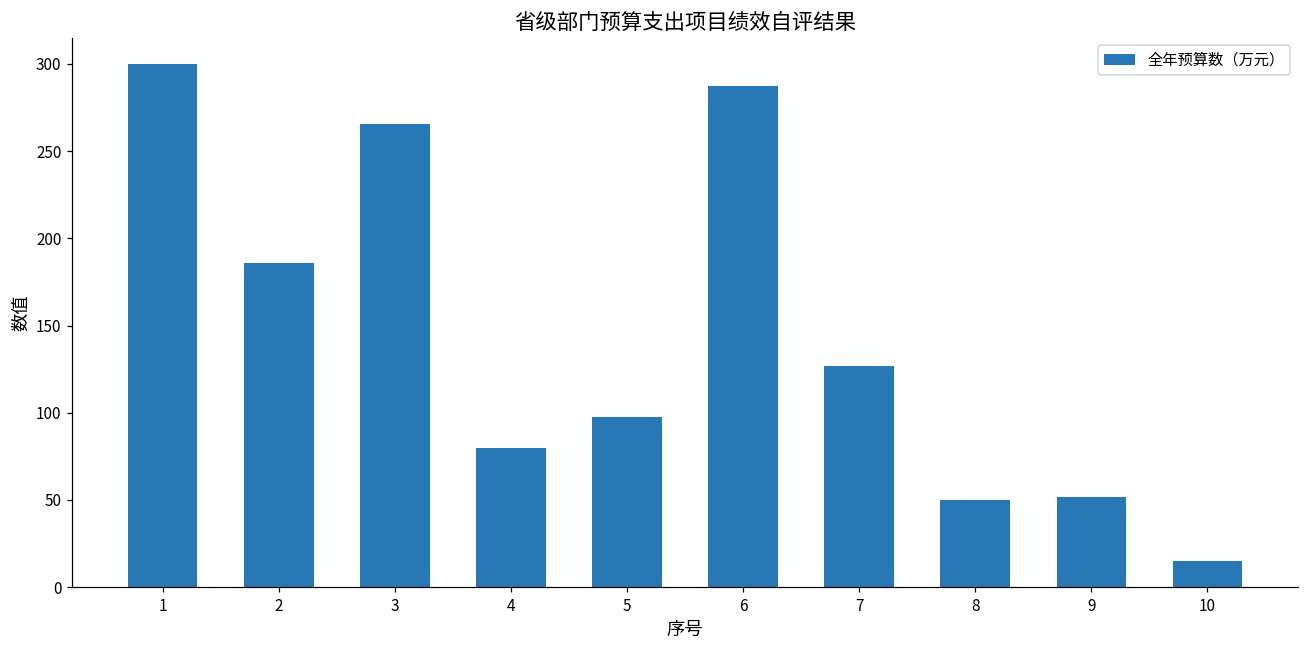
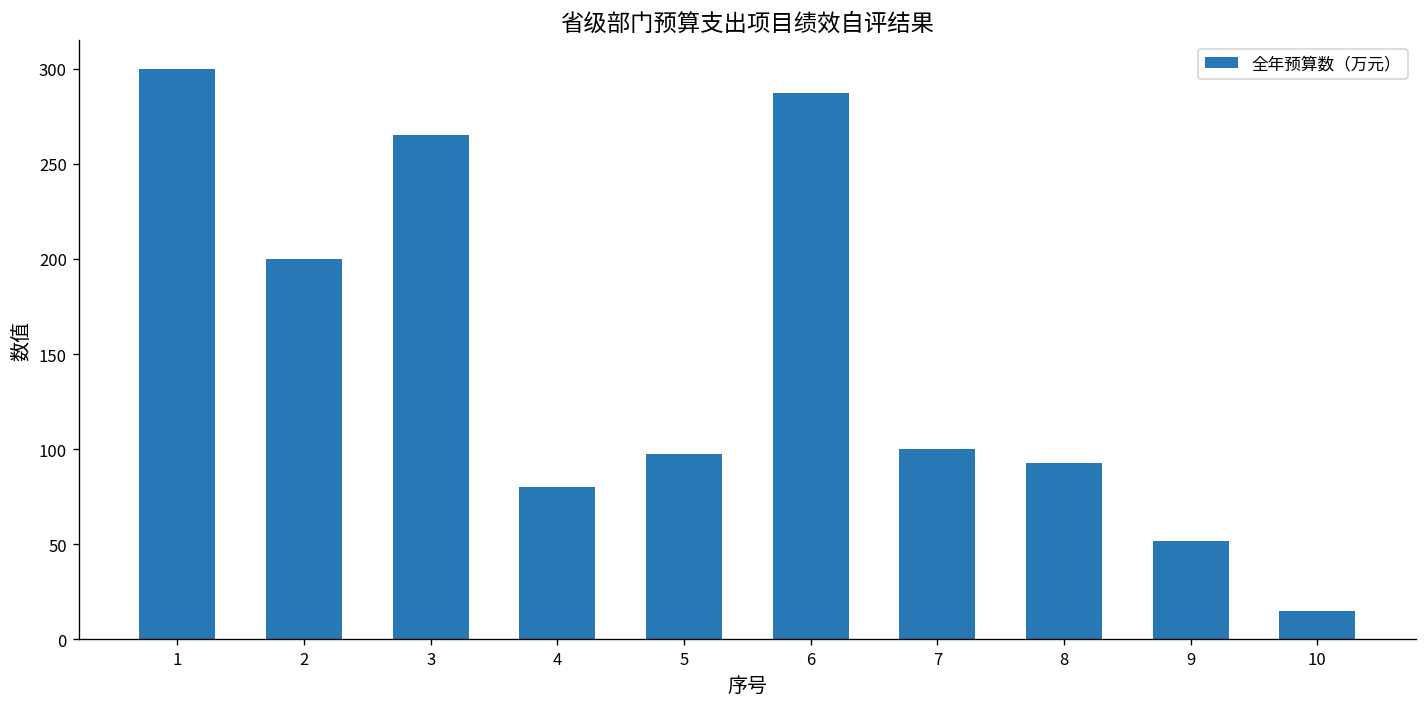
  {
    "1": 300,
-   "2": 186,
+   "2": 200,
    "3": 265,
    "4": 80,
    "5": 98,
    "6": 287,
-   "7": 127,
-   "8": 50,
+   "7": 100,
+   "8": 93,
    "9": 52,
    "10": 15
  }
